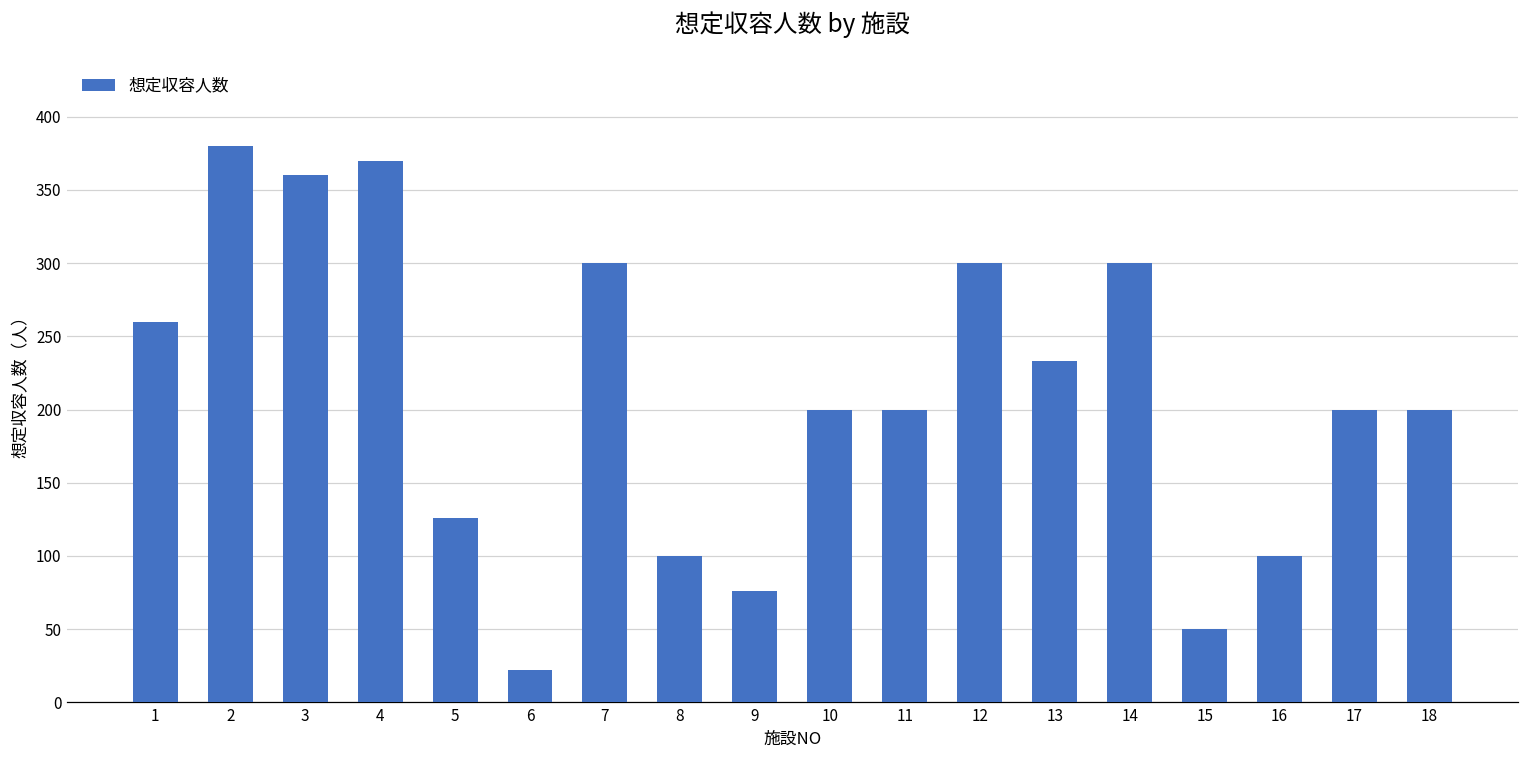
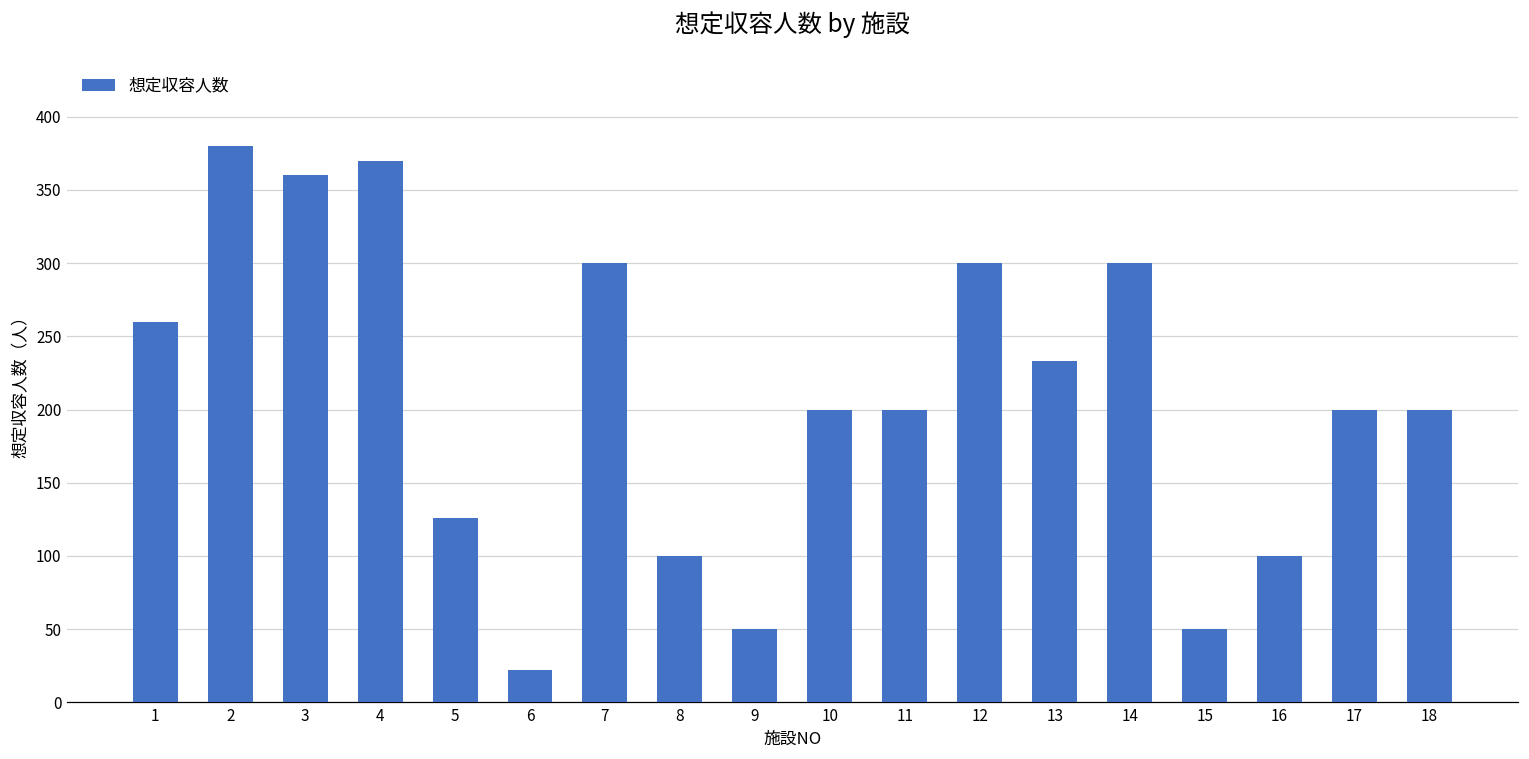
  {
    "1": 260,
    "2": 380,
    "3": 360,
    "4": 370,
    "5": 126,
    "6": 22,
    "7": 300,
    "8": 100,
-   "9": 76,
+   "9": 50,
    "10": 200,
    "11": 200,
    "12": 300,
    "13": 233,
    "14": 300,
    "15": 50,
    "16": 100,
    "17": 200,
    "18": 200
  }
